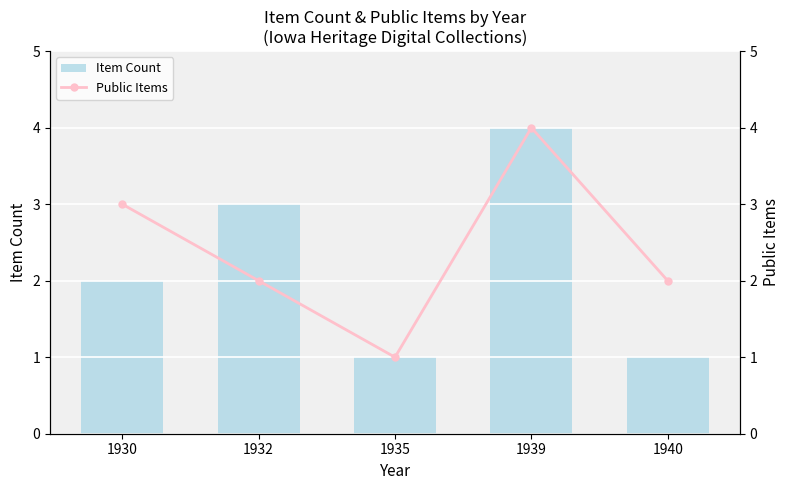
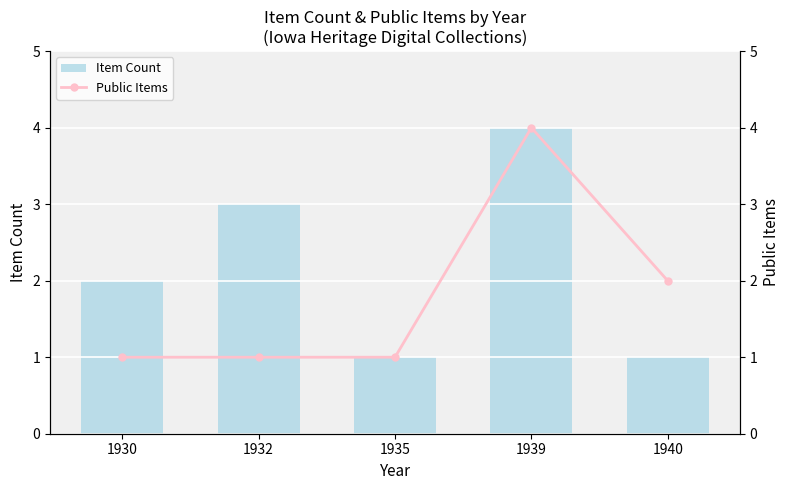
  {
    "Item Count": {
      "1930": 2.0,
      "1932": 3.0,
      "1935": 1.0,
      "1939": 4.0,
      "1940": 1.0
    },
    "Public Items": {
-     "1930": 3,
-     "1932": 2,
+     "1930": 1,
+     "1932": 1,
      "1935": 1,
      "1939": 4,
      "1940": 2
    }
  }
